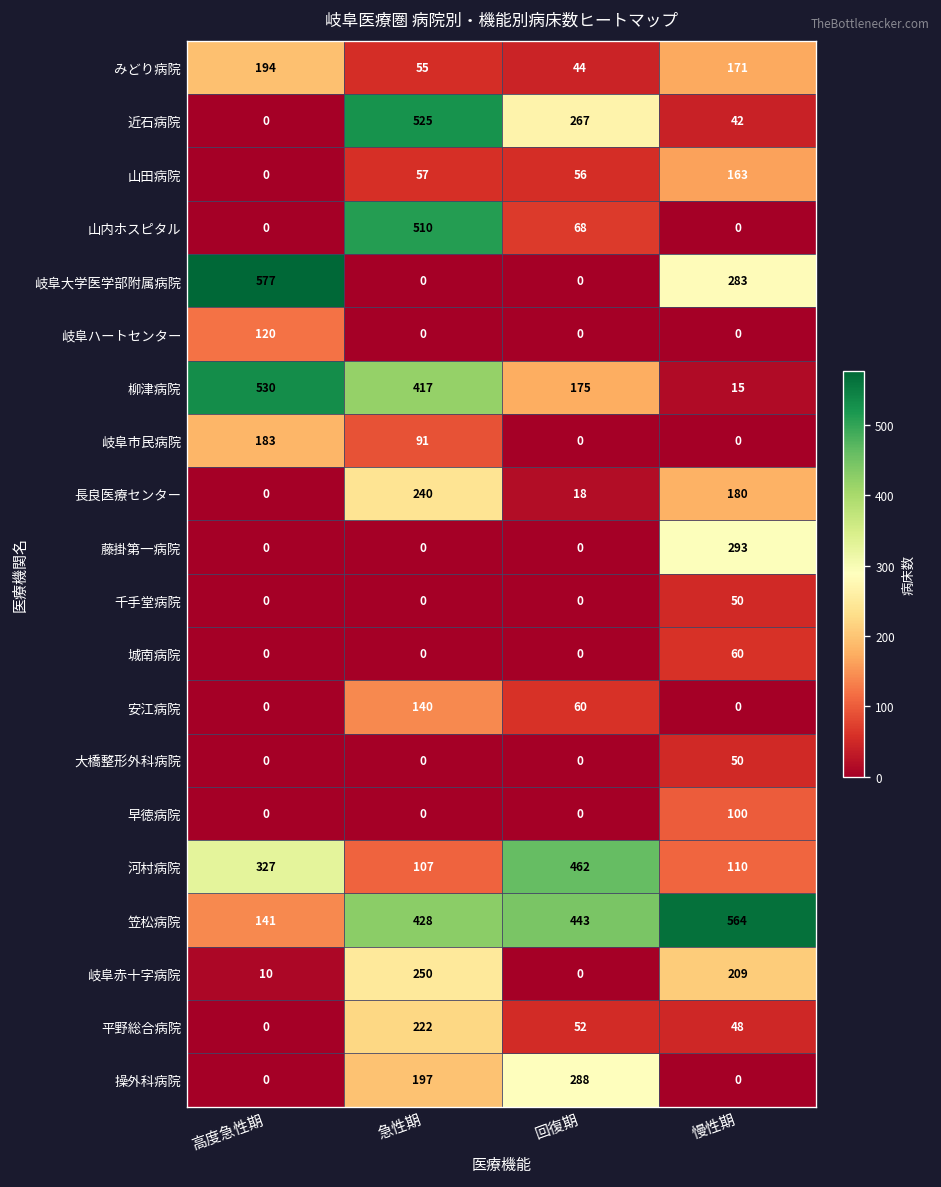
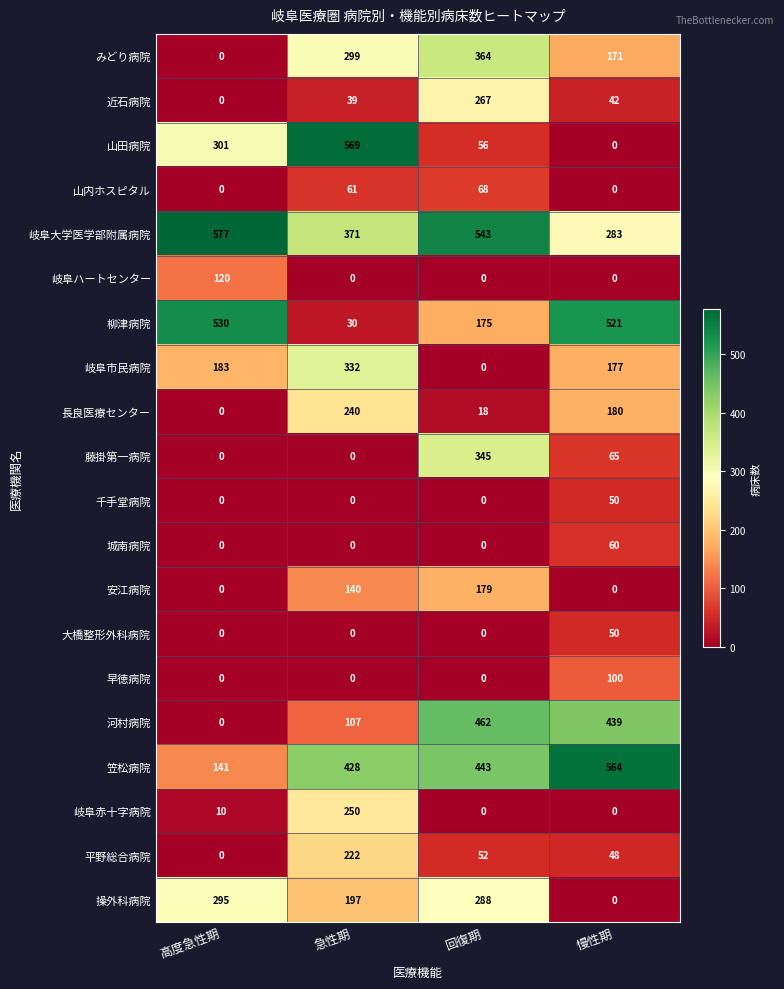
  {
    "みどり病院": {
-     "高度急性期": 194,
-     "急性期": 55,
-     "回復期": 44,
+     "高度急性期": 0,
+     "急性期": 299,
+     "回復期": 364,
      "慢性期": 171
    },
    "近石病院": {
      "高度急性期": 0,
-     "急性期": 525,
+     "急性期": 39,
      "回復期": 267,
      "慢性期": 42
    },
    "山田病院": {
-     "高度急性期": 0,
-     "急性期": 57,
+     "高度急性期": 301,
+     "急性期": 569,
      "回復期": 56,
-     "慢性期": 163
+     "慢性期": 0
    },
    "山内ホスピタル": {
      "高度急性期": 0,
-     "急性期": 510,
+     "急性期": 61,
      "回復期": 68,
      "慢性期": 0
    },
    "岐阜大学医学部附属病院": {
      "高度急性期": 577,
-     "急性期": 0,
-     "回復期": 0,
+     "急性期": 371,
+     "回復期": 543,
      "慢性期": 283
    },
    "岐阜ハートセンター": {
      "高度急性期": 120,
      "急性期": 0,
      "回復期": 0,
      "慢性期": 0
    },
    "柳津病院": {
      "高度急性期": 530,
-     "急性期": 417,
+     "急性期": 30,
      "回復期": 175,
-     "慢性期": 15
+     "慢性期": 521
    },
    "岐阜市民病院": {
      "高度急性期": 183,
-     "急性期": 91,
+     "急性期": 332,
      "回復期": 0,
-     "慢性期": 0
+     "慢性期": 177
    },
    "長良医療センター": {
      "高度急性期": 0,
      "急性期": 240,
      "回復期": 18,
      "慢性期": 180
    },
    "藤掛第一病院": {
      "高度急性期": 0,
      "急性期": 0,
-     "回復期": 0,
-     "慢性期": 293
+     "回復期": 345,
+     "慢性期": 65
    },
    "千手堂病院": {
      "高度急性期": 0,
      "急性期": 0,
      "回復期": 0,
      "慢性期": 50
    },
    "城南病院": {
      "高度急性期": 0,
      "急性期": 0,
      "回復期": 0,
      "慢性期": 60
    },
    "安江病院": {
      "高度急性期": 0,
      "急性期": 140,
-     "回復期": 60,
+     "回復期": 179,
      "慢性期": 0
    },
    "大橋整形外科病院": {
      "高度急性期": 0,
      "急性期": 0,
      "回復期": 0,
      "慢性期": 50
    },
    "早徳病院": {
      "高度急性期": 0,
      "急性期": 0,
      "回復期": 0,
      "慢性期": 100
    },
    "河村病院": {
-     "高度急性期": 327,
+     "高度急性期": 0,
      "急性期": 107,
      "回復期": 462,
-     "慢性期": 110
+     "慢性期": 439
    },
    "笠松病院": {
      "高度急性期": 141,
      "急性期": 428,
      "回復期": 443,
      "慢性期": 564
    },
    "岐阜赤十字病院": {
      "高度急性期": 10,
      "急性期": 250,
      "回復期": 0,
-     "慢性期": 209
+     "慢性期": 0
    },
    "平野総合病院": {
      "高度急性期": 0,
      "急性期": 222,
      "回復期": 52,
      "慢性期": 48
    },
    "操外科病院": {
-     "高度急性期": 0,
+     "高度急性期": 295,
      "急性期": 197,
      "回復期": 288,
      "慢性期": 0
    }
  }
